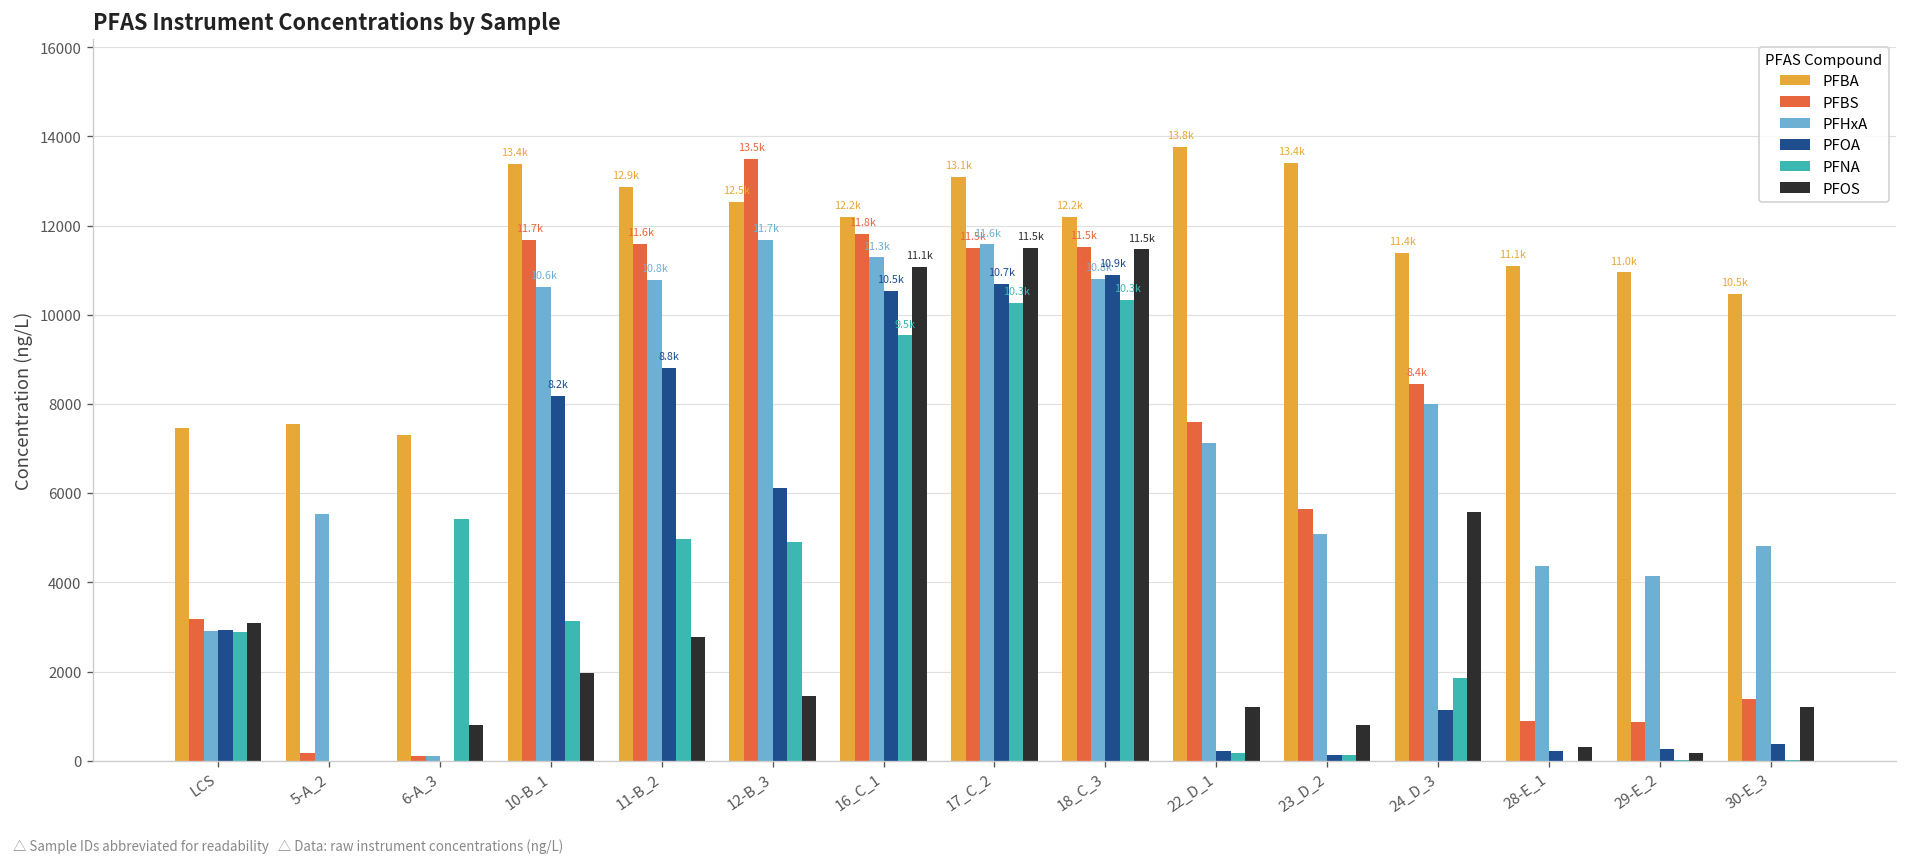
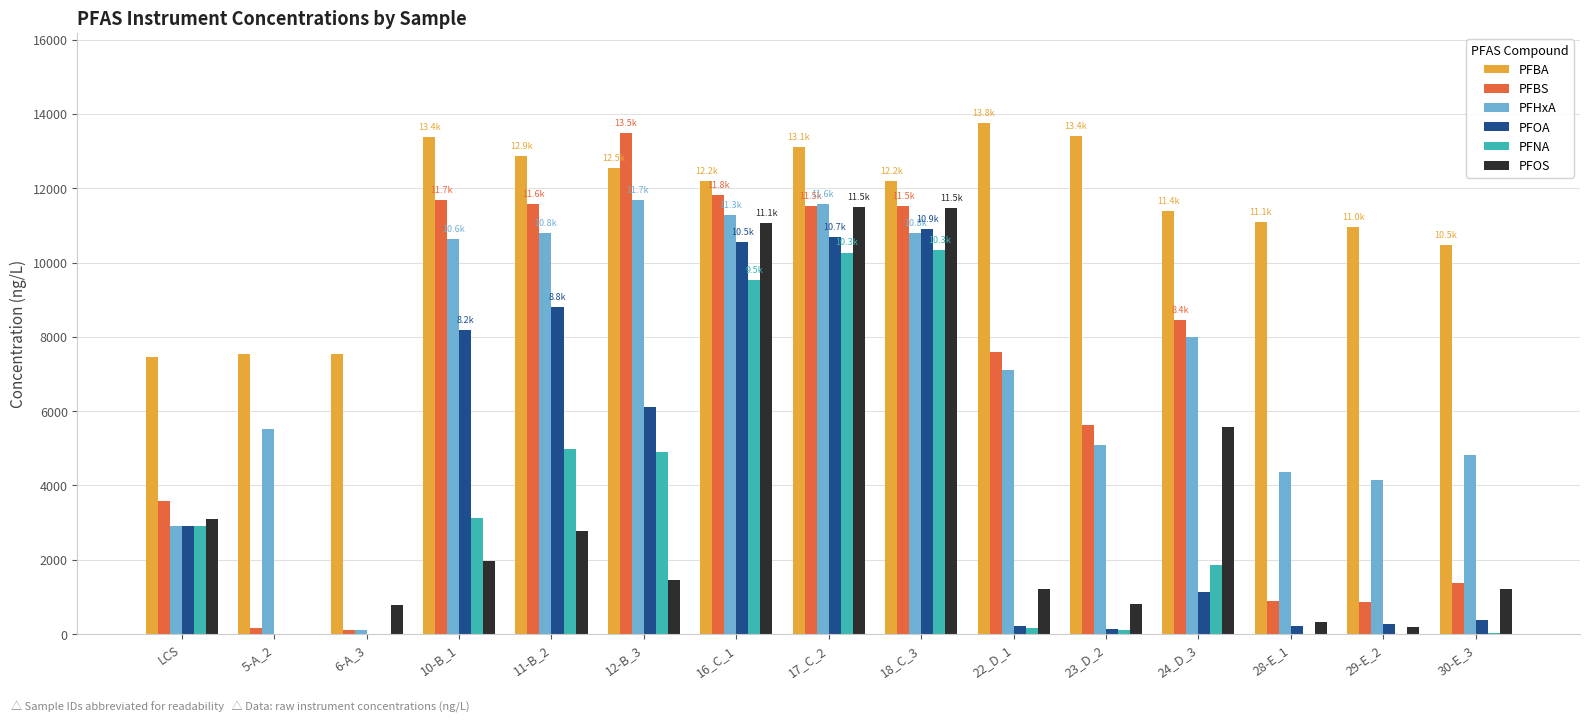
  {
    "PFBA": {
      "LCS": "7500",
      "5-A_2": "7500",
-     "6-A_3": "7300"
+     "6-A_3": "7500"
    },
    "PFBS": {
-     "LCS": "3200",
+     "LCS": "3600",
      "5-A_2": "200",
      "6-A_3": "100",
      "22_D_1": "7600",
      "23_D_2": "5600",
      "28-E_1": "900",
      "29-E_2": "900",
      "30-E_3": "1400"
    },
    "PFHxA": {
      "10-B_1": "10.6k",
      "11-B_2": "10.8k",
      "12-B_3": "11.7k",
      "16_C_1": "11.3k"
    },
    "PFOA": {
      "10-B_1": "8.2k",
      "11-B_2": "8.8k",
      "16_C_1": "10.5k",
      "17_C_2": "10.7k"
    },
    "PFNA": {
      "LCS": "2900",
      "5-A_2": "0",
-     "6-A_3": "5400",
+     "6-A_3": "0",
      "10-B_1": "3100",
      "11-B_2": "5000",
      "12-B_3": "4900",
      "22_D_1": "200",
      "23_D_2": "100",
      "24_D_3": "1800",
      "28-E_1": "0"
    },
    "PFOS": {
      "16_C_1": "11.1k",
      "17_C_2": "11.5k",
      "18_C_3": "11.5k"
    }
  }
